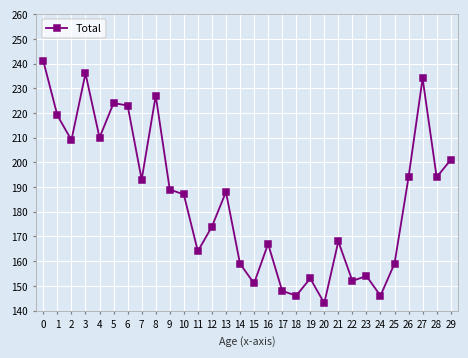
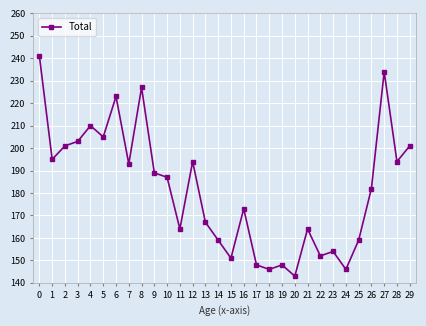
  {
    "0": 241,
-   "1": 219,
-   "2": 209,
-   "3": 236,
+   "1": 195,
+   "2": 201,
+   "3": 203,
    "4": 210,
-   "5": 224,
+   "5": 205,
    "6": 223,
    "7": 193,
    "8": 227,
    "9": 189,
    "10": 187,
    "11": 164,
-   "12": 174,
-   "13": 188,
+   "12": 194,
+   "13": 167,
    "14": 159,
    "15": 151,
-   "16": 167,
+   "16": 173,
    "17": 148,
    "18": 146,
-   "19": 153,
+   "19": 148,
    "20": 143,
-   "21": 168,
+   "21": 164,
    "22": 152,
    "23": 154,
    "24": 146,
    "25": 159,
-   "26": 194,
+   "26": 182,
    "27": 234,
    "28": 194,
    "29": 201
  }
